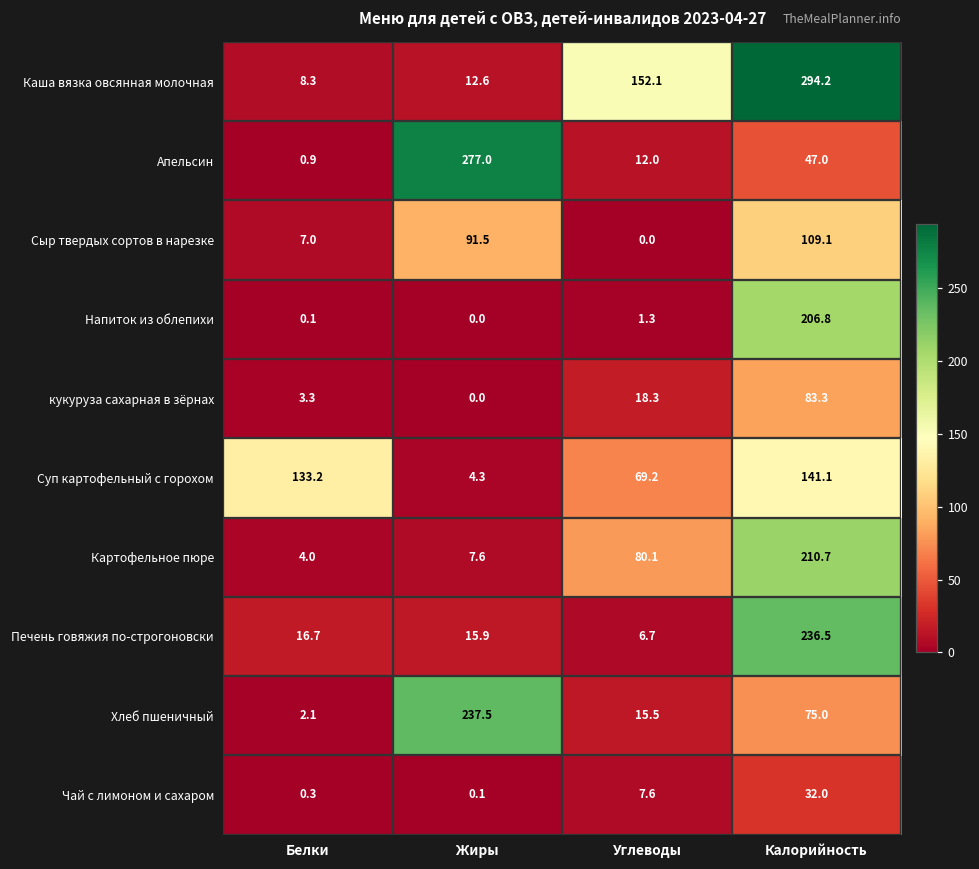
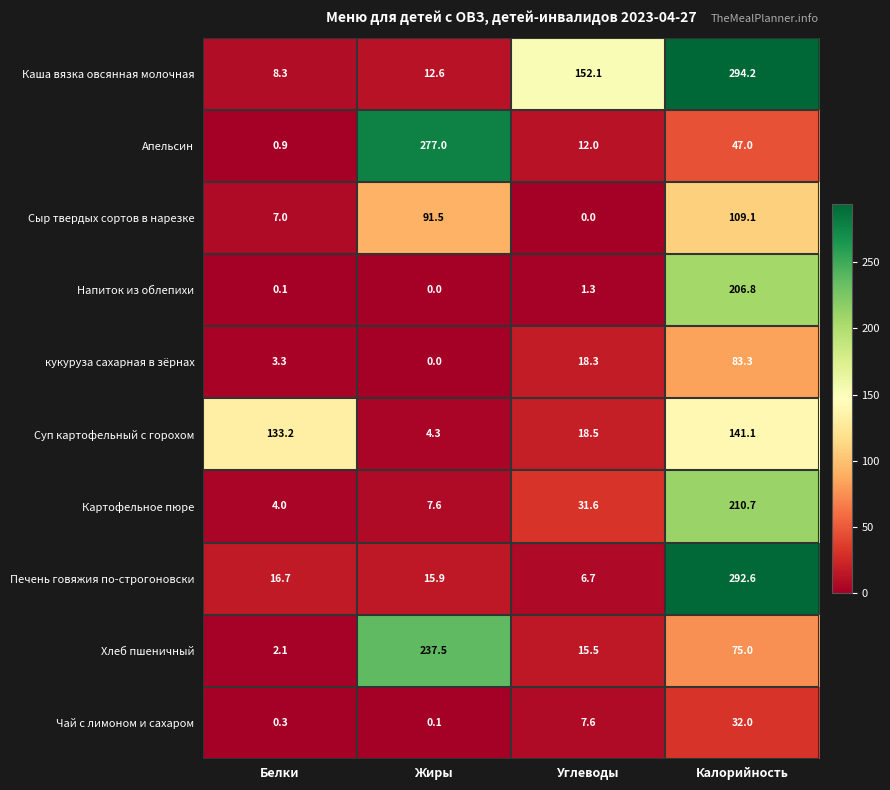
  {
    "Каша вязка овсянная молочная": {
      "Белки": 8.3,
      "Жиры": 12.6,
      "Углеводы": 152.1,
      "Калорийность": 294.2
    },
    "Апельсин": {
      "Белки": 0.9,
      "Жиры": 277.0,
      "Углеводы": 12.0,
      "Калорийность": 47.0
    },
    "Сыр твердых сортов в нарезке": {
      "Белки": 7.0,
      "Жиры": 91.5,
      "Углеводы": 0.0,
      "Калорийность": 109.1
    },
    "Напиток из облепихи": {
      "Белки": 0.1,
      "Жиры": 0.0,
      "Углеводы": 1.3,
      "Калорийность": 206.8
    },
    "кукуруза сахарная в зёрнах": {
      "Белки": 3.3,
      "Жиры": 0.0,
      "Углеводы": 18.3,
      "Калорийность": 83.3
    },
    "Суп картофельный с горохом": {
      "Белки": 133.2,
      "Жиры": 4.3,
-     "Углеводы": 69.2,
+     "Углеводы": 18.5,
      "Калорийность": 141.1
    },
    "Картофельное пюре": {
      "Белки": 4.0,
      "Жиры": 7.6,
-     "Углеводы": 80.1,
+     "Углеводы": 31.6,
      "Калорийность": 210.7
    },
    "Печень говяжия по-строгоновски": {
      "Белки": 16.7,
      "Жиры": 15.9,
      "Углеводы": 6.7,
-     "Калорийность": 236.5
+     "Калорийность": 292.6
    },
    "Хлеб пшеничный": {
      "Белки": 2.1,
      "Жиры": 237.5,
      "Углеводы": 15.5,
      "Калорийность": 75.0
    },
    "Чай с лимоном и сахаром": {
      "Белки": 0.3,
      "Жиры": 0.1,
      "Углеводы": 7.6,
      "Калорийность": 32.0
    }
  }
